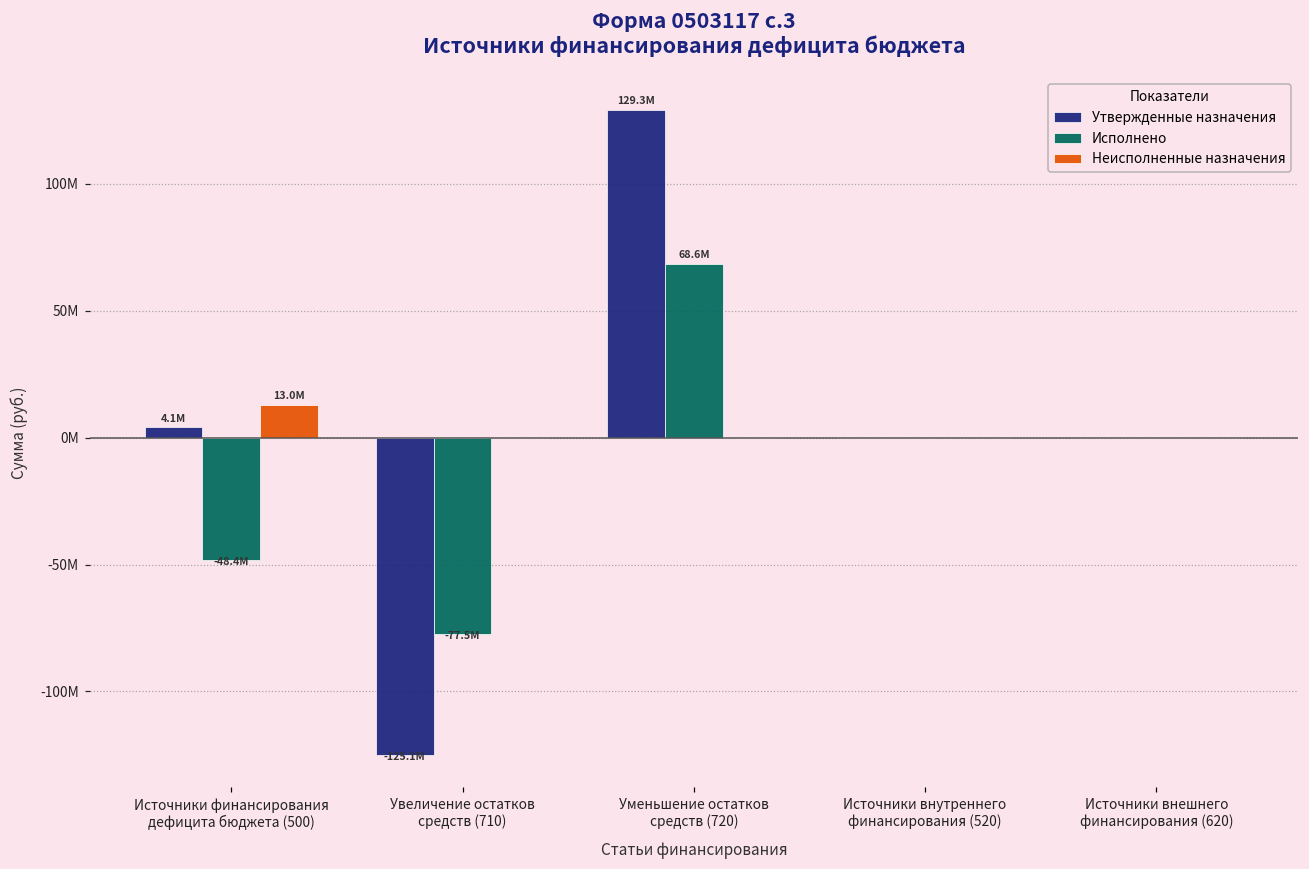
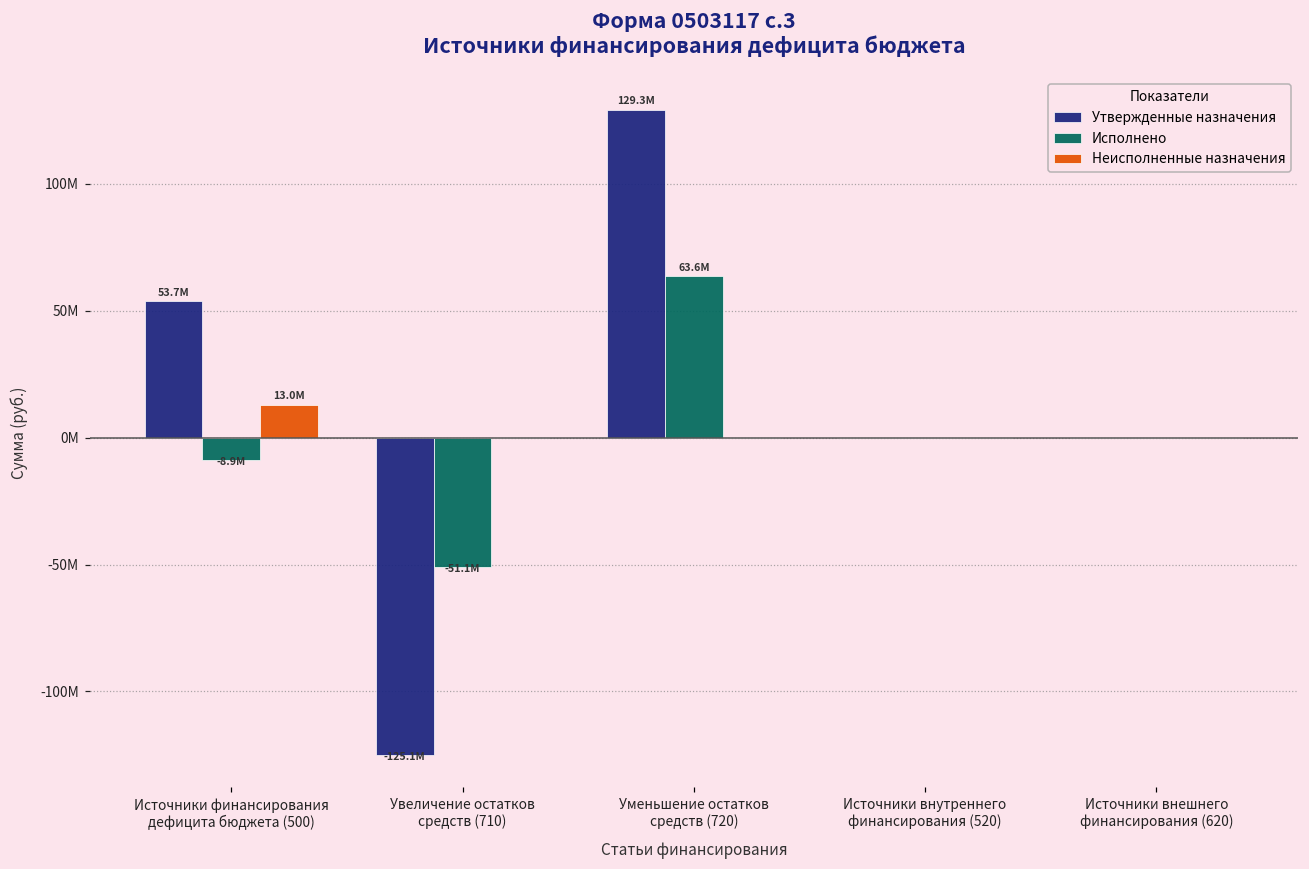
  {
    "Утвержденные назначения": {
-     "Источники финансирования дефицита бюджета (500)": "4.1M",
+     "Источники финансирования дефицита бюджета (500)": "53.7M",
      "Увеличение остатков средств (710)": "-125.1M",
      "Уменьшение остатков средств (720)": "129.3M"
    },
    "Исполнено": {
-     "Источники финансирования дефицита бюджета (500)": "-48.4M",
-     "Увеличение остатков средств (710)": "-77.5M",
-     "Уменьшение остатков средств (720)": "68.6M"
+     "Источники финансирования дефицита бюджета (500)": "-8.9M",
+     "Увеличение остатков средств (710)": "-51.1M",
+     "Уменьшение остатков средств (720)": "63.6M"
    },
    "Неисполненные назначения": {
      "Источники финансирования дефицита бюджета (500)": "13.0M"
    }
  }
